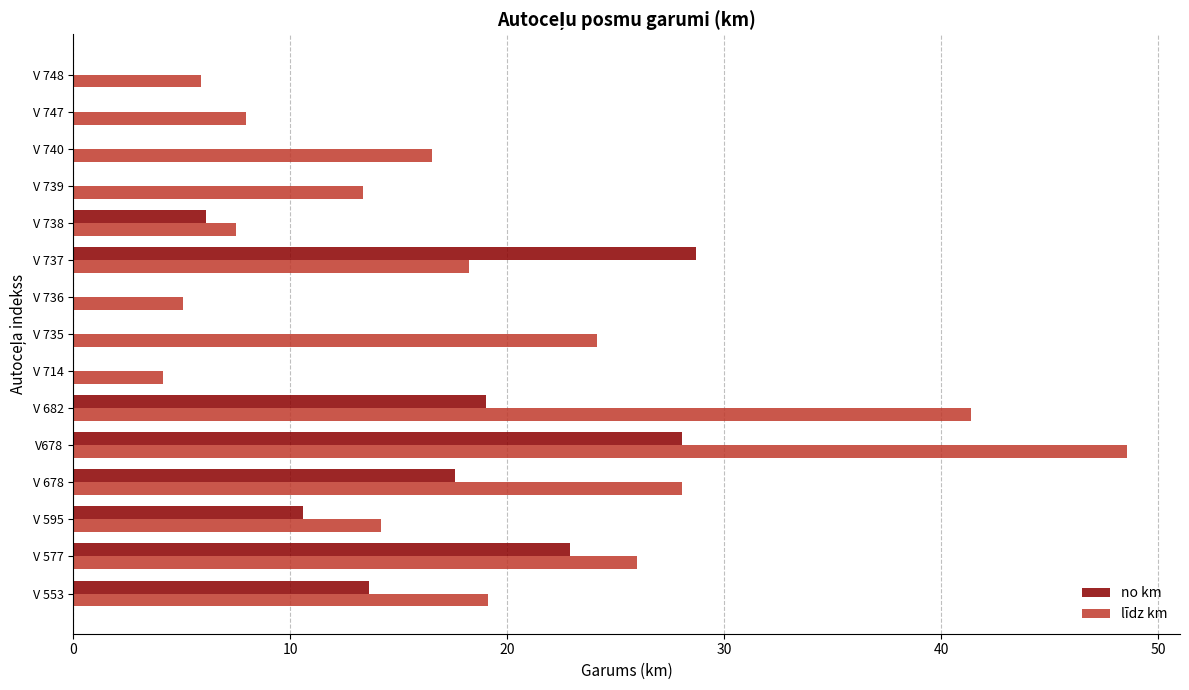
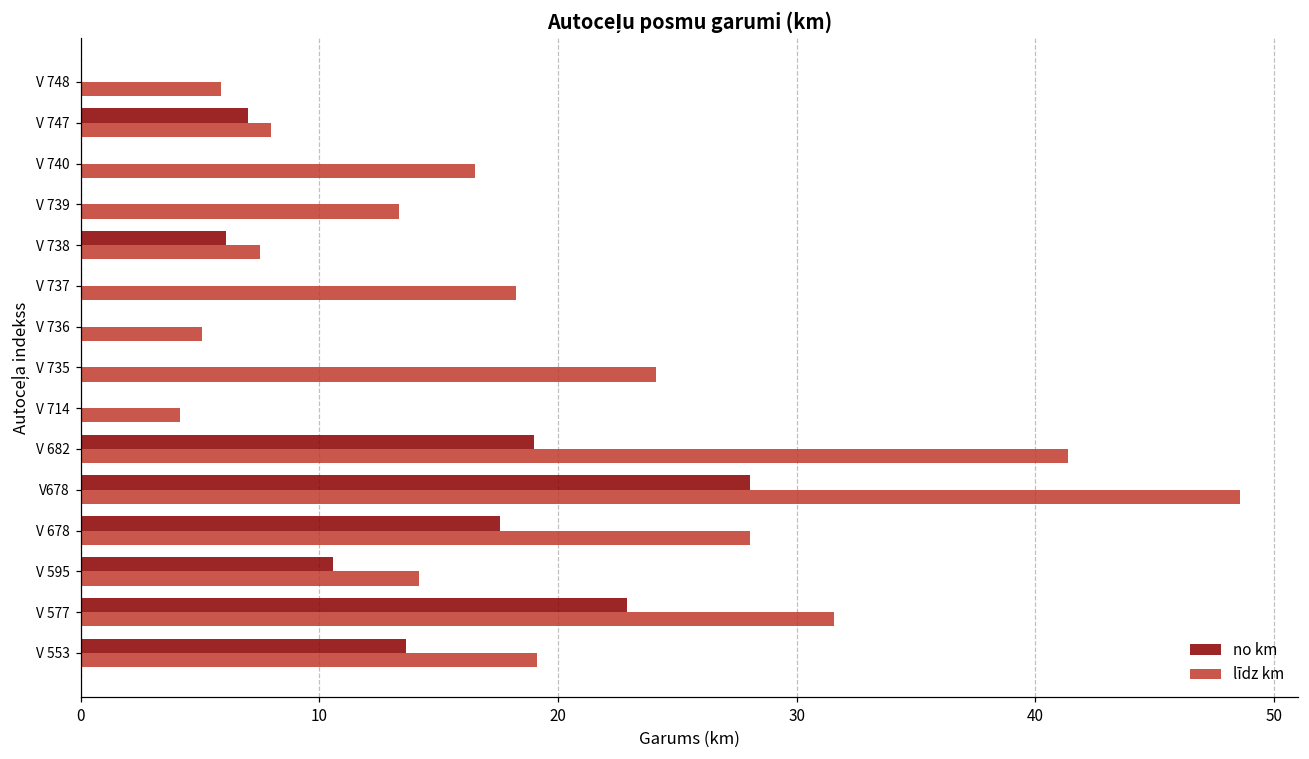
  {
    "no km": {
      "V 748": 0.0,
-     "V 747": 0,
+     "V 747": 7,
      "V 740": 0.0,
      "V 739": 0.0,
      "V 738": 6.1,
-     "V 737": 28.7,
+     "V 737": 0.0,
      "V 736": 0.0,
      "V 735": 0.0,
      "V 714": 0.0,
      "V 682": 19.0,
      "V678": 28.0,
      "V 678": 17.6,
      "V 595": 10.6,
      "V 577": 22.9,
      "V 553": 13.6
    },
    "līdz km": {
      "V 748": 5.9,
      "V 747": 8.0,
      "V 740": 16.5,
      "V 739": 13.3,
      "V 738": 7.5,
      "V 737": 18.3,
      "V 736": 5.1,
      "V 735": 24.1,
      "V 714": 4.2,
      "V 682": 41.4,
      "V678": 48.6,
      "V 678": 28.0,
      "V 595": 14.2,
-     "V 577": 26.0,
+     "V 577": 31.6,
      "V 553": 19.1
    }
  }
